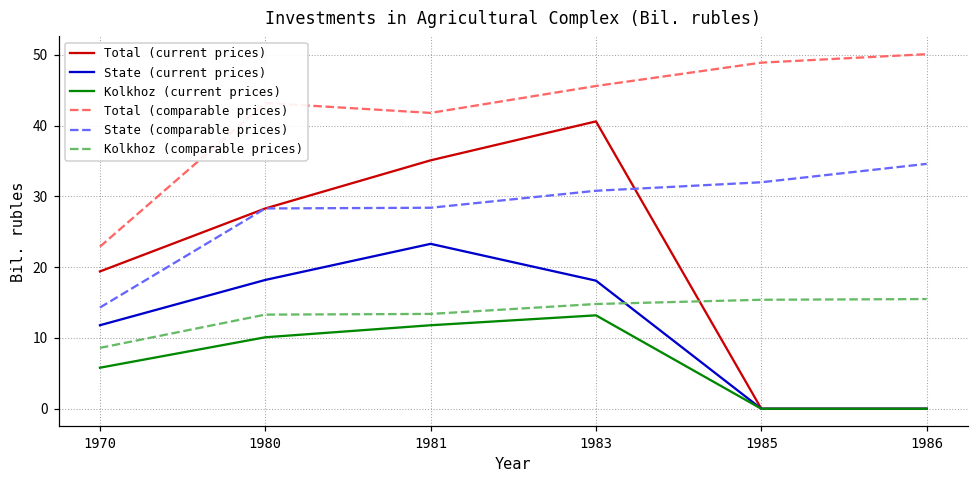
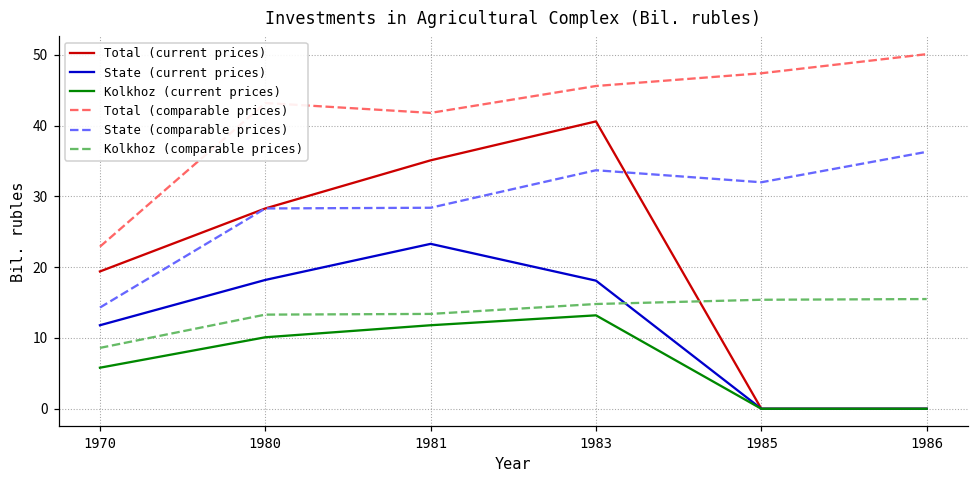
  {
    "Total (current prices)": {
      "1970": 19,
      "1981": 35,
      "1983": 41
    },
    "State (current prices)": {
      "1970": 12,
      "1980": 18,
      "1981": 23,
      "1983": 18
    },
    "Kolkhoz (current prices)": {
      "1970": 6,
      "1980": 10,
      "1981": 12,
      "1983": 13
    },
    "Total (comparable prices)": {
      "1970": 23,
      "1981": 42,
      "1983": 46,
-     "1985": 49,
+     "1985": 47,
      "1986": 50
    },
    "State (comparable prices)": {
      "1970": 14,
      "1981": 28,
-     "1983": 31,
+     "1983": 34,
      "1985": 32,
-     "1986": 35
+     "1986": 36
    },
    "Kolkhoz (comparable prices)": {
      "1970": 9,
      "1980": 13,
      "1981": 13,
      "1983": 15,
      "1985": 15,
      "1986": 16
    }
  }
